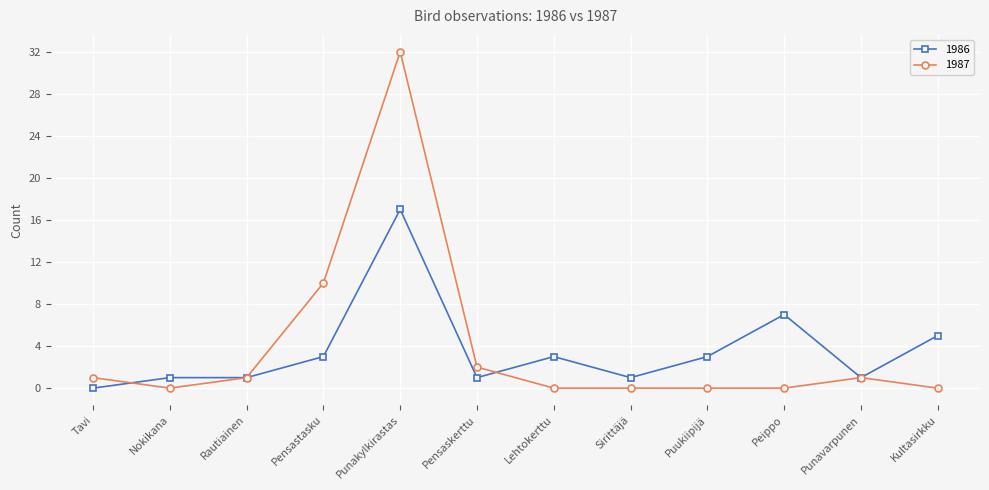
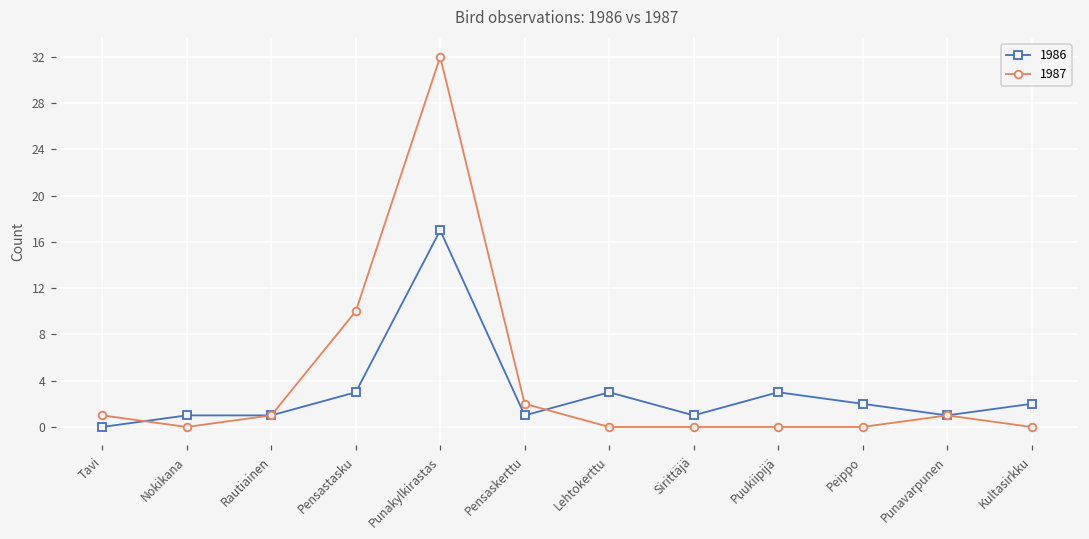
  {
    "1986": {
      "Tavi": 0,
      "Nokikana": 1,
      "Pensastasku": 3,
      "Punakylkirastas": 17,
      "Pensaskerttu": 1,
      "Lehtokerttu": 3,
      "Sirittäjä": 1,
      "Puukiipijä": 3,
-     "Peippo": 7,
-     "Kultasirkku": 5
+     "Peippo": 2,
+     "Kultasirkku": 2
    },
    "1987": {
      "Tavi": 1,
      "Nokikana": 0,
      "Pensastasku": 10,
      "Punakylkirastas": 32,
      "Pensaskerttu": 2,
      "Lehtokerttu": 0,
      "Sirittäjä": 0,
      "Puukiipijä": 0,
      "Peippo": 0,
      "Kultasirkku": 0
    }
  }
